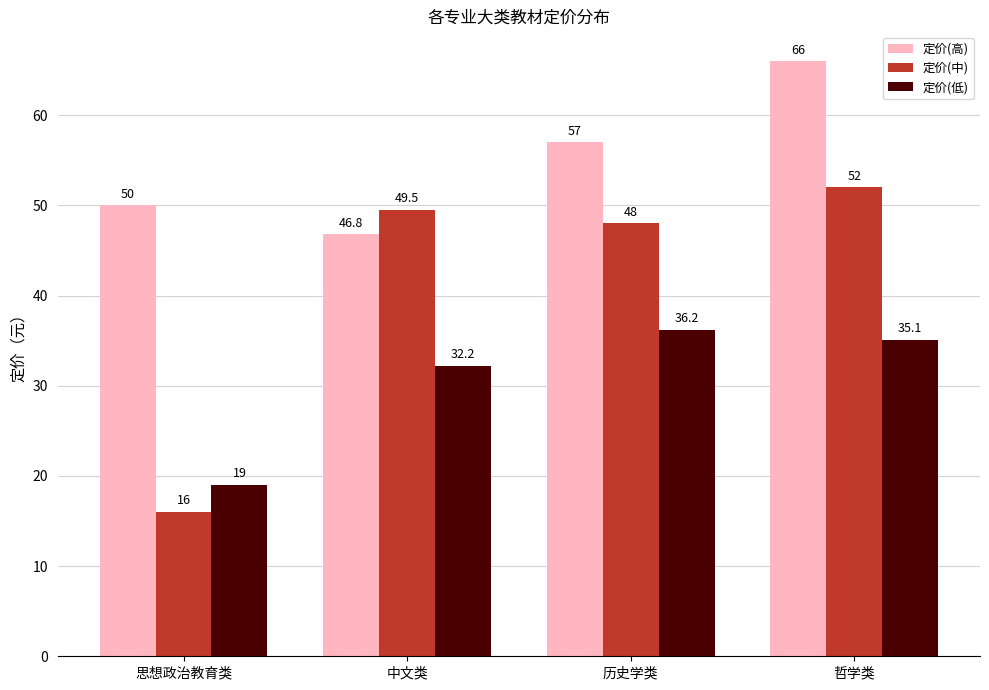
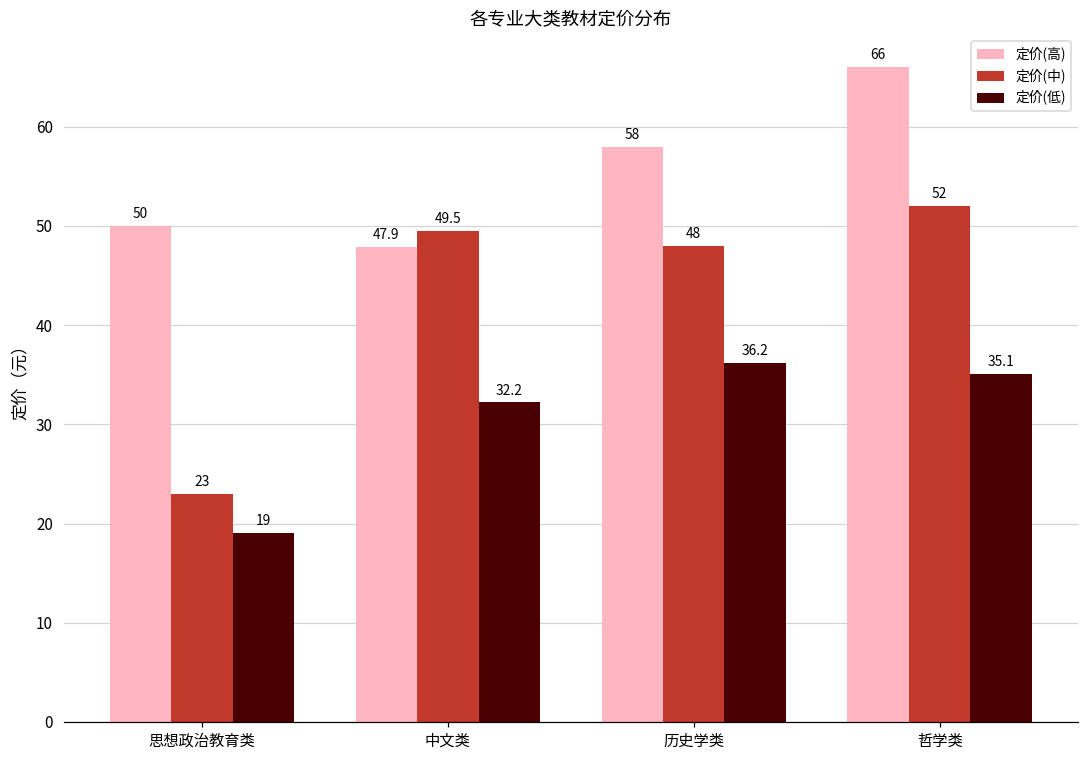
  {
    "定价(高)": {
      "思想政治教育类": 50,
-     "中文类": 46.8,
-     "历史学类": 57,
+     "中文类": 47.9,
+     "历史学类": 58,
      "哲学类": 66
    },
    "定价(中)": {
-     "思想政治教育类": 16,
+     "思想政治教育类": 23,
      "中文类": 49.5,
      "历史学类": 48,
      "哲学类": 52
    },
    "定价(低)": {
      "思想政治教育类": 19,
      "中文类": 32.2,
      "历史学类": 36.2,
      "哲学类": 35.1
    }
  }
